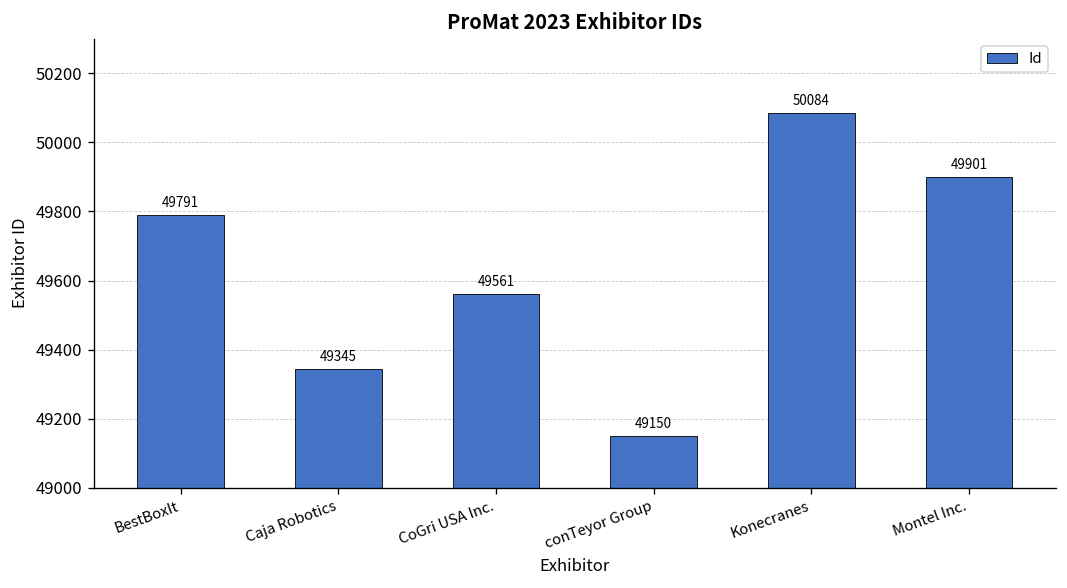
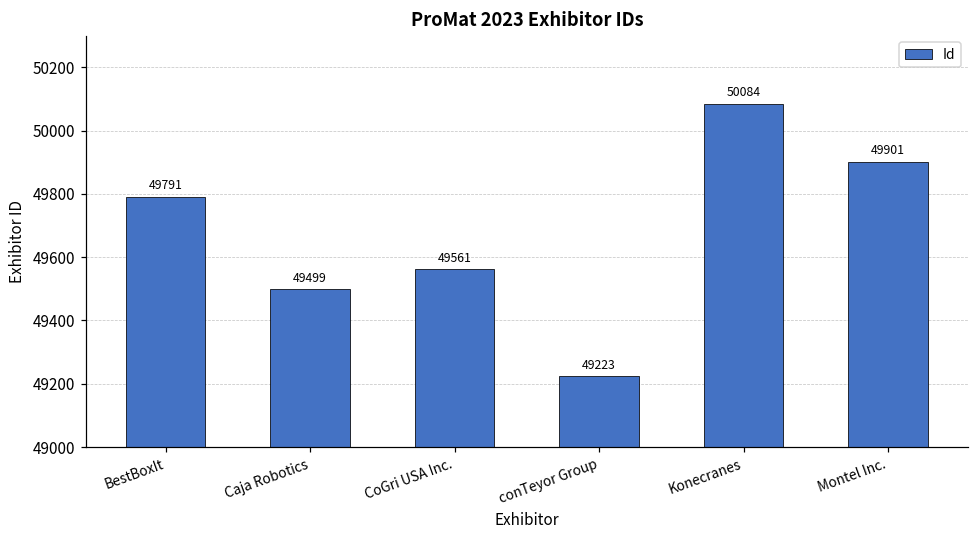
  {
    "BestBoxIt": 49791,
-   "Caja Robotics": 49345,
+   "Caja Robotics": 49499,
    "CoGri USA Inc.": 49561,
-   "conTeyor Group": 49150,
+   "conTeyor Group": 49223,
    "Konecranes": 50084,
    "Montel Inc.": 49901
  }
